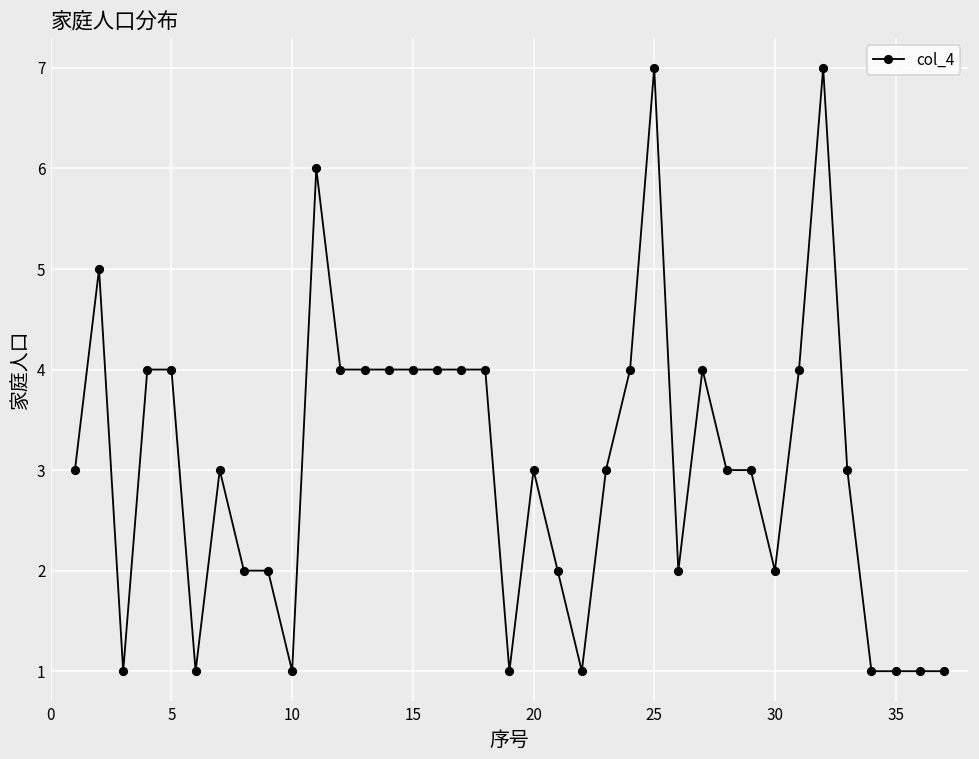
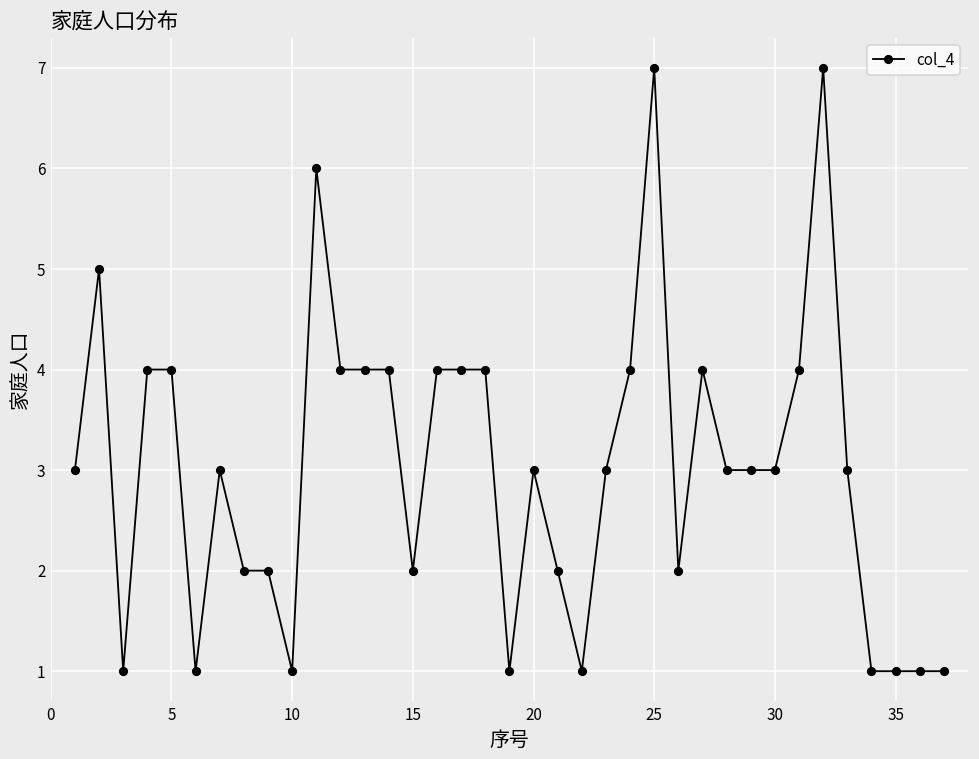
  {
    "5": 4,
    "10": 1,
-   "15": 4,
+   "15": 2,
    "20": 3,
    "25": 7,
-   "30": 2,
+   "30": 3,
    "35": 1
  }
